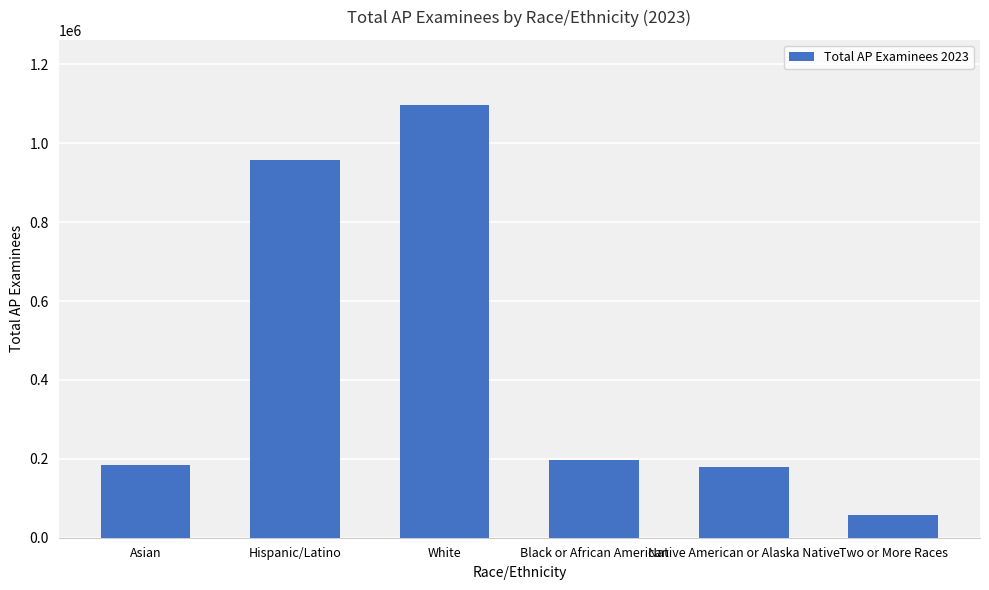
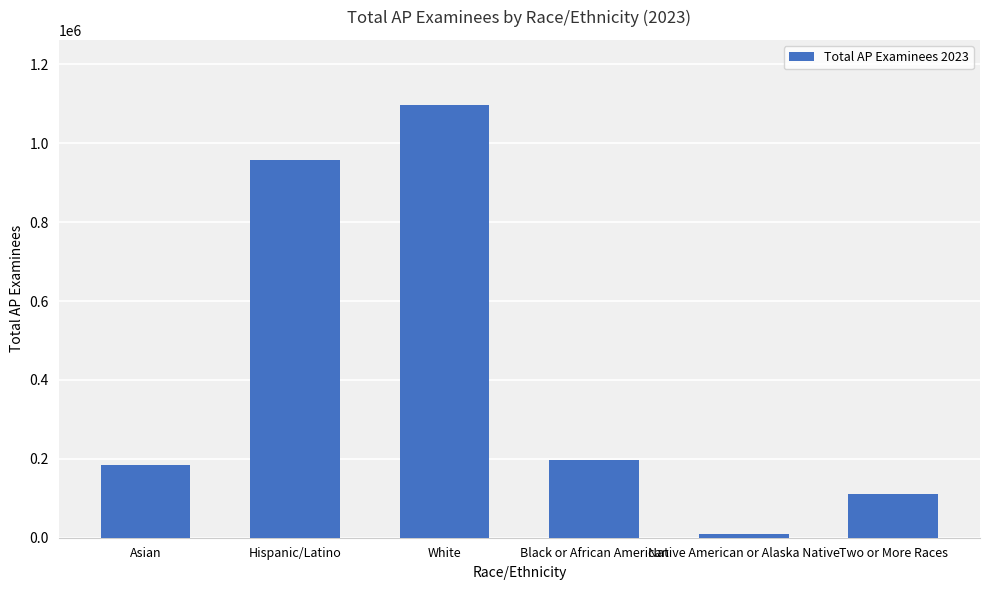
  {
    "Asian": 190000,
    "Hispanic/Latino": 960000,
    "White": 1100000,
    "Black or African American": 200000,
-   "Native American or Alaska Native": 180000,
-   "Two or More Races": 60000
+   "Native American or Alaska Native": 10000,
+   "Two or More Races": 110000
  }
